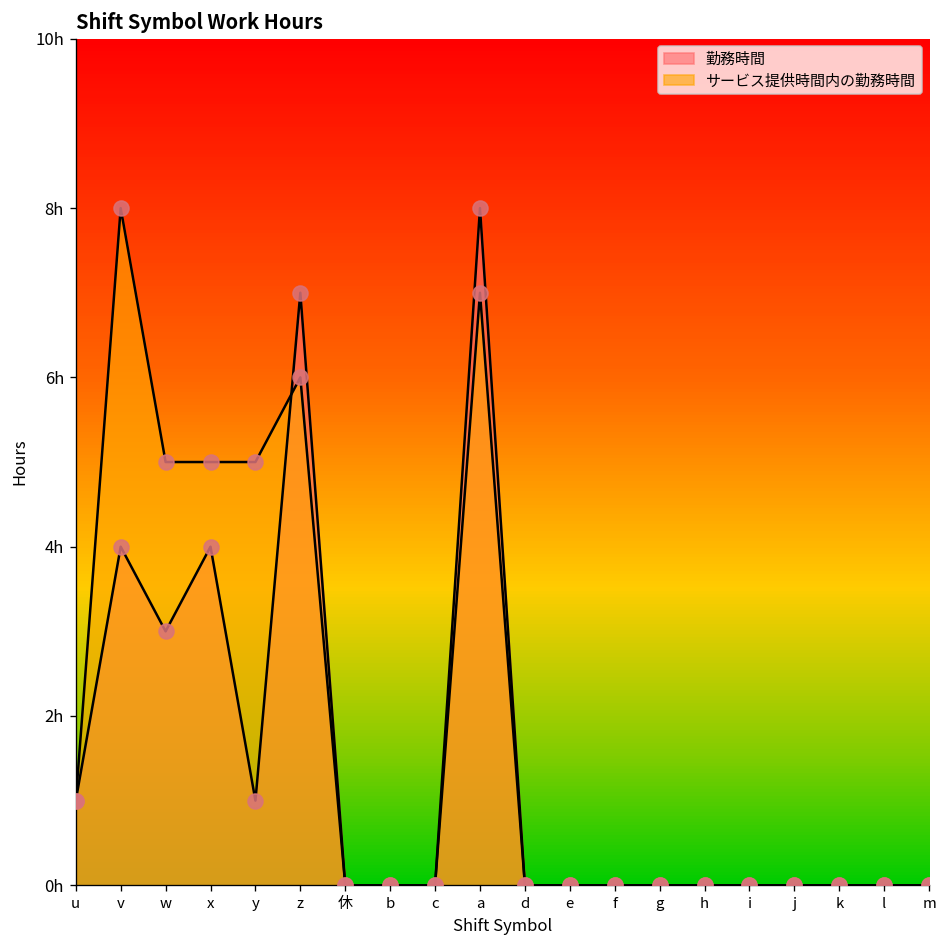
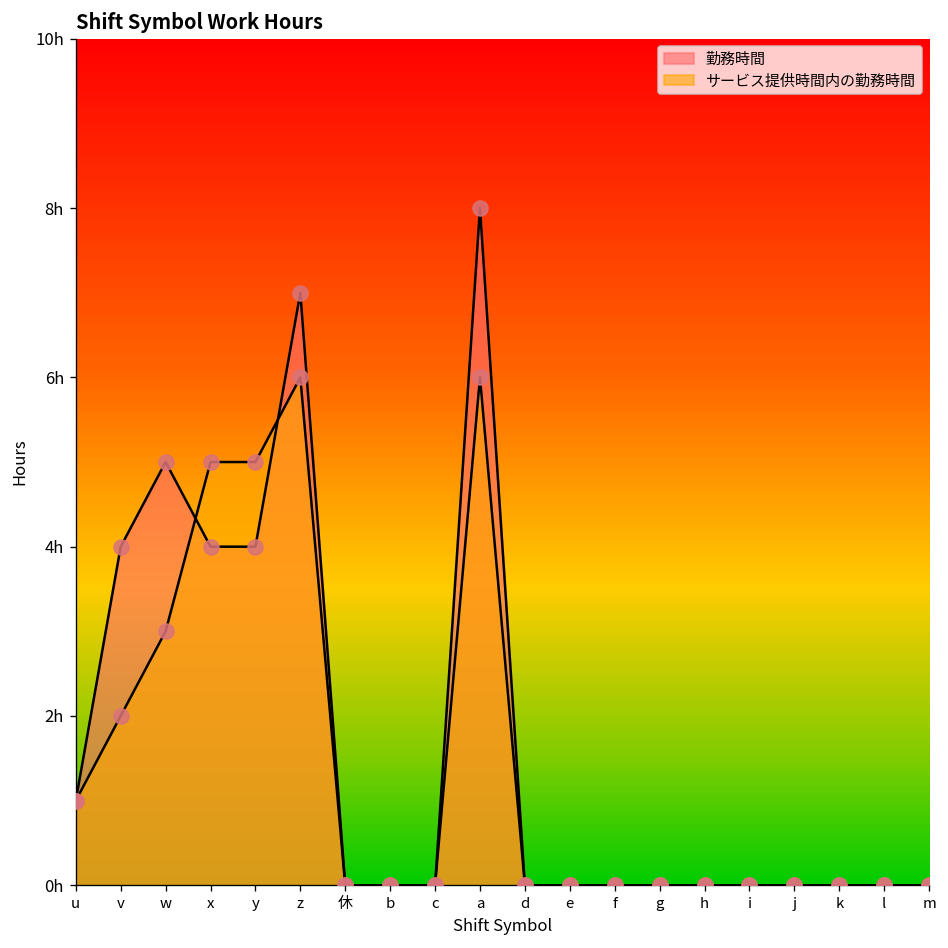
  {
    "勤務時間": {
      "v": "4h",
-     "w": "3h",
+     "w": "5h",
      "x": "4h",
-     "y": "1h",
+     "y": "4h",
      "z": "7h",
      "a": "8h"
    },
    "サービス提供時間内の勤務時間": {
-     "v": "8h",
-     "w": "5h",
+     "v": "2h",
+     "w": "3h",
      "x": "5h",
      "y": "5h",
      "z": "6h",
-     "a": "7h"
+     "a": "6h"
    }
  }
